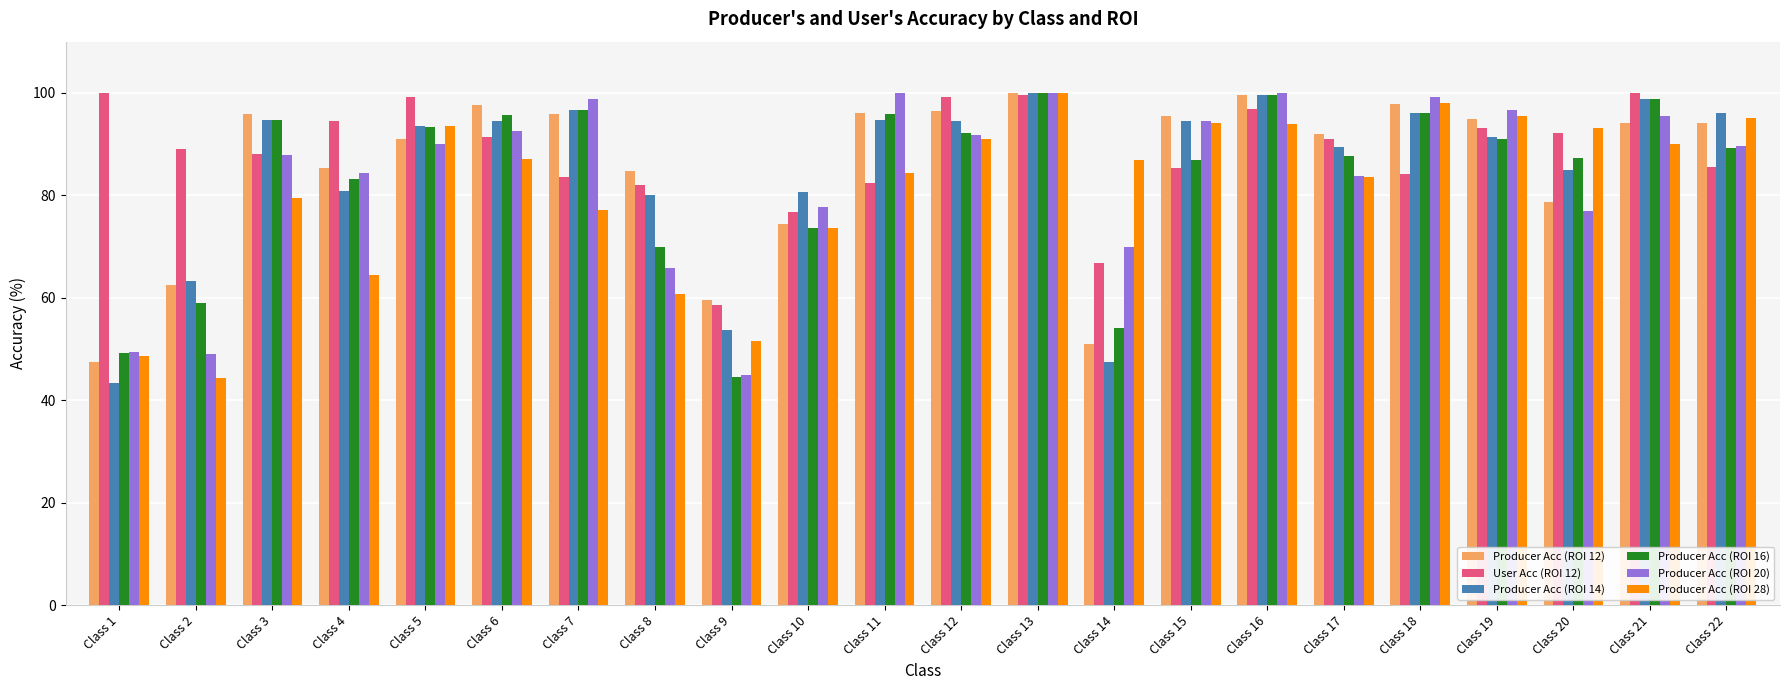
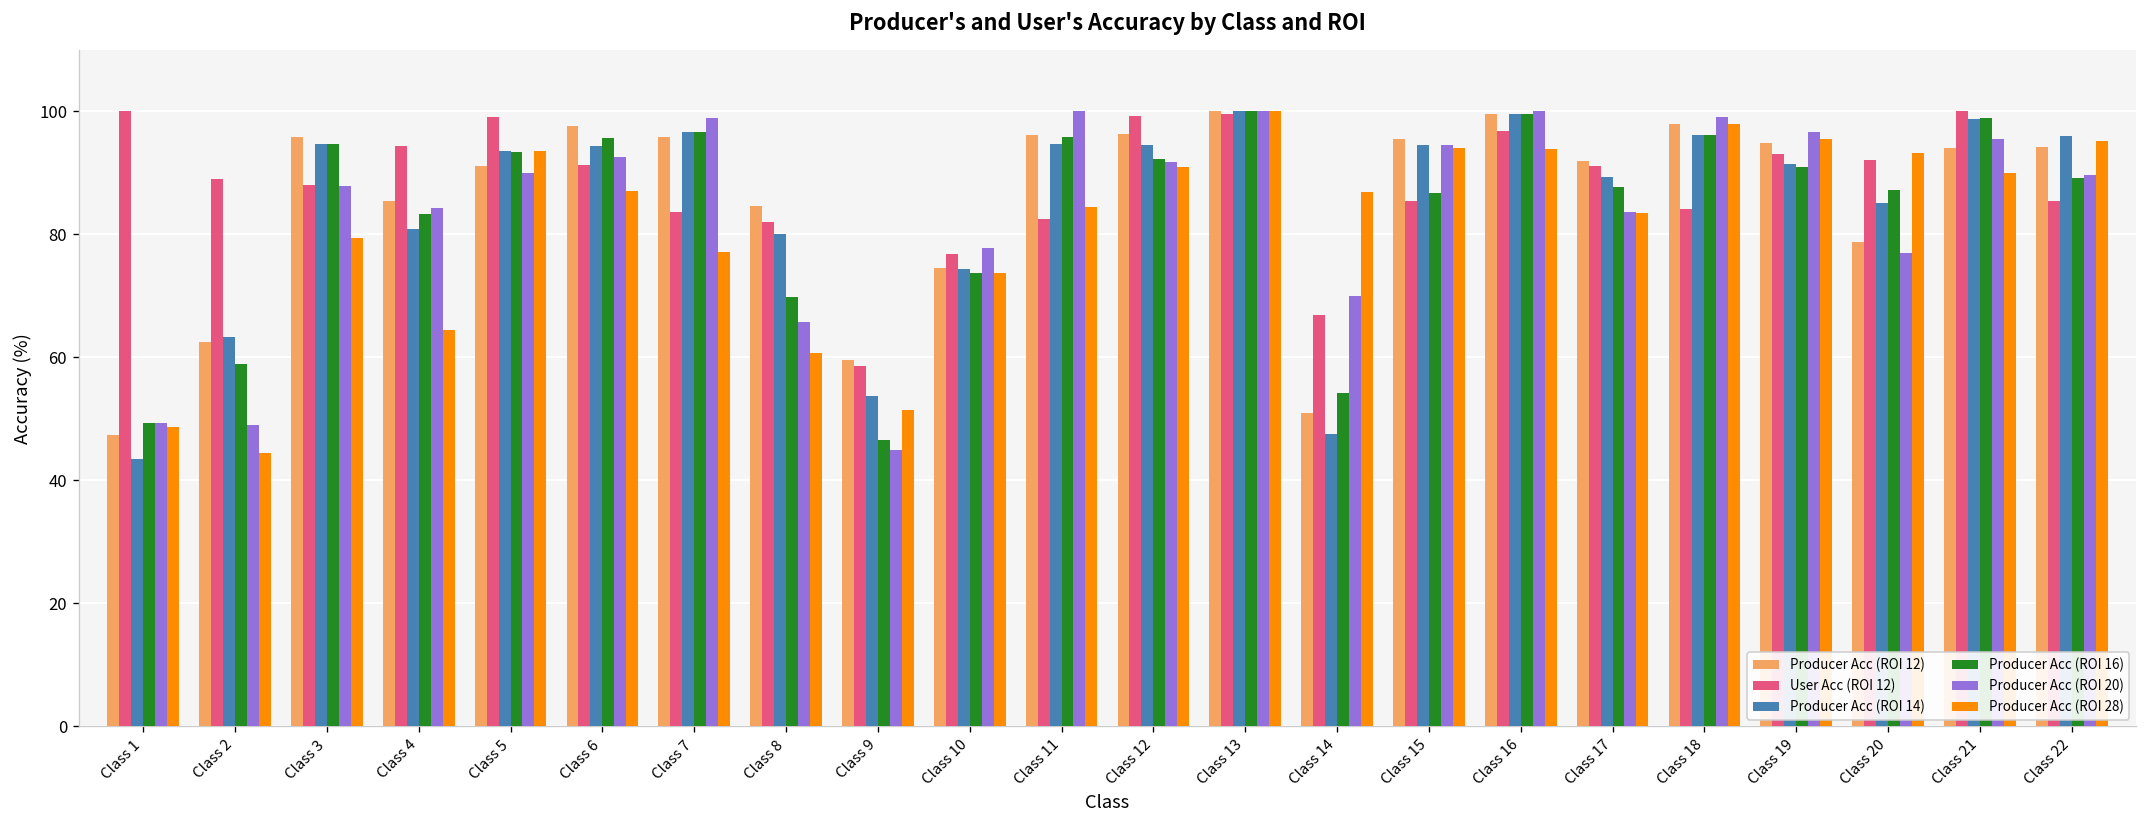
  {
    "Producer Acc (ROI 12)": {
      "Class 1": 47,
      "Class 2": 63,
      "Class 3": 96,
      "Class 4": 85,
      "Class 5": 91,
      "Class 6": 98,
      "Class 7": 96,
      "Class 8": 85,
      "Class 9": 60,
      "Class 10": 74,
      "Class 11": 96,
      "Class 12": 96,
      "Class 13": 100,
      "Class 14": 51,
      "Class 15": 95,
      "Class 16": 100,
      "Class 17": 92,
      "Class 18": 98,
      "Class 19": 95,
      "Class 20": 79,
      "Class 21": 94,
      "Class 22": 94
    },
    "User Acc (ROI 12)": {
      "Class 1": 100,
      "Class 2": 89,
      "Class 3": 88,
      "Class 4": 94,
      "Class 5": 99,
      "Class 6": 91,
      "Class 7": 84,
      "Class 8": 82,
      "Class 9": 59,
      "Class 10": 77,
      "Class 11": 83,
      "Class 12": 99,
      "Class 13": 100,
      "Class 14": 67,
      "Class 15": 85,
      "Class 16": 97,
      "Class 17": 91,
      "Class 18": 84,
      "Class 19": 93,
      "Class 20": 92,
      "Class 21": 100,
      "Class 22": 85
    },
    "Producer Acc (ROI 14)": {
      "Class 1": 43,
      "Class 2": 63,
      "Class 3": 95,
      "Class 4": 81,
      "Class 5": 94,
      "Class 6": 94,
      "Class 7": 97,
      "Class 8": 80,
      "Class 9": 54,
-     "Class 10": 81,
+     "Class 10": 74,
      "Class 11": 95,
      "Class 12": 95,
      "Class 13": 100,
      "Class 14": 48,
      "Class 15": 95,
      "Class 16": 100,
      "Class 17": 89,
      "Class 18": 96,
      "Class 19": 91,
      "Class 20": 85,
      "Class 21": 99,
      "Class 22": 96
    },
    "Producer Acc (ROI 16)": {
      "Class 1": 49,
      "Class 2": 59,
      "Class 3": 95,
      "Class 4": 83,
      "Class 5": 93,
      "Class 6": 96,
      "Class 7": 97,
      "Class 8": 70,
-     "Class 9": 44,
+     "Class 9": 47,
      "Class 10": 74,
      "Class 11": 96,
      "Class 12": 92,
      "Class 13": 100,
      "Class 14": 54,
      "Class 15": 87,
      "Class 16": 100,
      "Class 17": 88,
      "Class 18": 96,
      "Class 19": 91,
      "Class 20": 87,
      "Class 21": 99,
      "Class 22": 89
    },
    "Producer Acc (ROI 20)": {
      "Class 1": 49,
      "Class 2": 49,
      "Class 3": 88,
      "Class 4": 84,
      "Class 5": 90,
      "Class 6": 93,
      "Class 7": 99,
      "Class 8": 66,
      "Class 9": 45,
      "Class 10": 78,
      "Class 11": 100,
      "Class 12": 92,
      "Class 13": 100,
      "Class 14": 70,
      "Class 15": 94,
      "Class 16": 100,
      "Class 17": 84,
      "Class 18": 99,
      "Class 19": 97,
      "Class 20": 77,
      "Class 21": 96,
      "Class 22": 90
    },
    "Producer Acc (ROI 28)": {
      "Class 1": 49,
      "Class 2": 44,
      "Class 3": 79,
      "Class 4": 64,
      "Class 5": 93,
      "Class 6": 87,
      "Class 7": 77,
      "Class 8": 61,
      "Class 9": 52,
      "Class 10": 74,
      "Class 11": 84,
      "Class 12": 91,
      "Class 13": 100,
      "Class 14": 87,
      "Class 15": 94,
      "Class 16": 94,
      "Class 17": 84,
      "Class 18": 98,
      "Class 19": 96,
      "Class 20": 93,
      "Class 21": 90,
      "Class 22": 95
    }
  }
